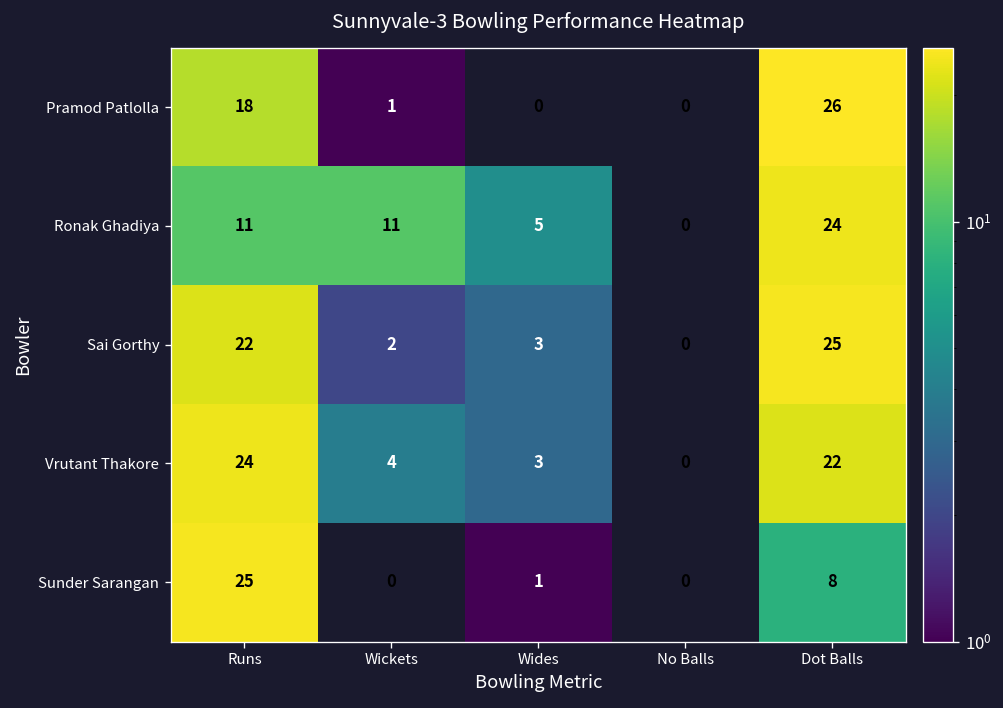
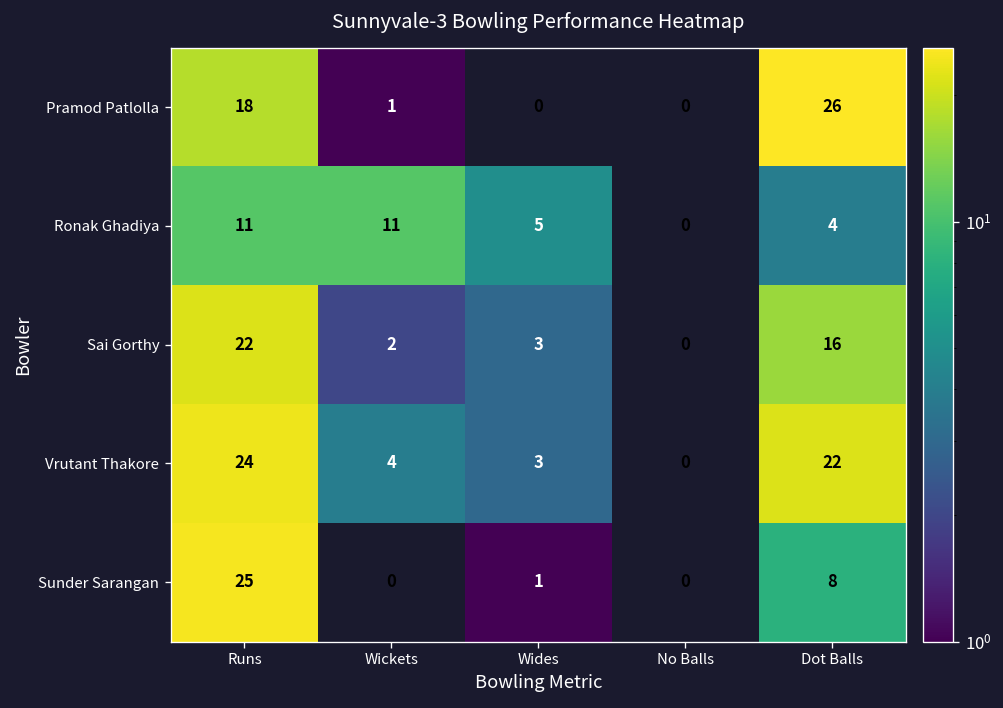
  {
    "Pramod Patlolla": {
      "Runs": 18,
      "Wickets": 1,
      "Dot Balls": 26
    },
    "Ronak Ghadiya": {
      "Runs": 11,
      "Wickets": 11,
      "Wides": 5,
-     "Dot Balls": 24
+     "Dot Balls": 4
    },
    "Sai Gorthy": {
      "Runs": 22,
      "Wickets": 2,
      "Wides": 3,
-     "Dot Balls": 25
+     "Dot Balls": 16
    },
    "Vrutant Thakore": {
      "Runs": 24,
      "Wickets": 4,
      "Wides": 3,
      "Dot Balls": 22
    },
    "Sunder Sarangan": {
      "Runs": 25,
      "Wides": 1,
      "Dot Balls": 8
    }
  }
